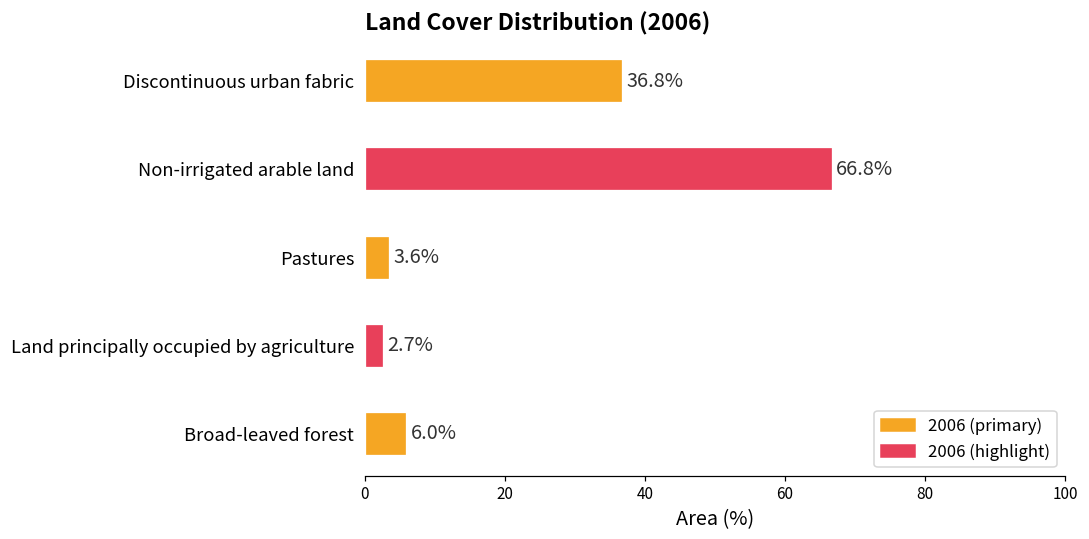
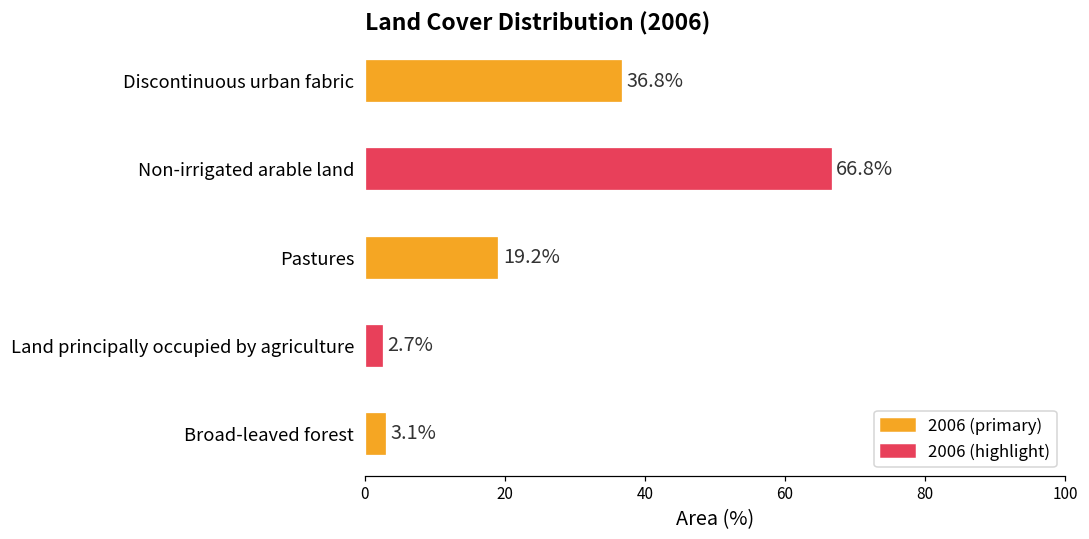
  {
    "Discontinuous urban fabric": "36.8%",
    "Non-irrigated arable land": "66.8%",
-   "Pastures": "3.6%",
+   "Pastures": "19.2%",
    "Land principally occupied by agriculture": "2.7%",
-   "Broad-leaved forest": "6.0%"
+   "Broad-leaved forest": "3.1%"
  }
